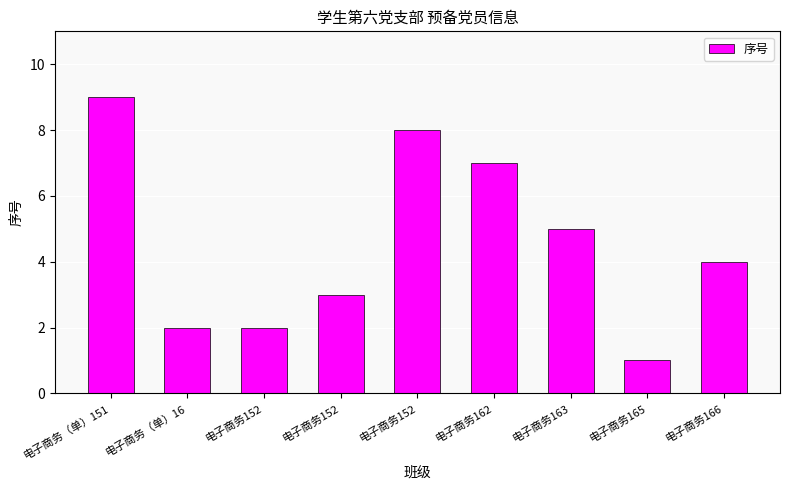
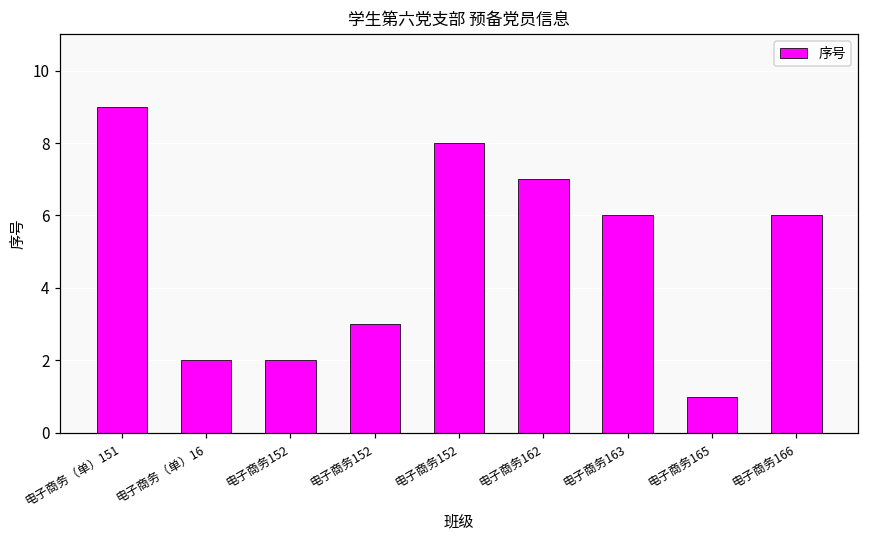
  {
    "电子商务（单）151": 9,
    "电子商务（单）16": 2,
    "电子商务162": 7,
-   "电子商务163": 5,
+   "电子商务163": 6,
    "电子商务165": 1,
-   "电子商务166": 4
+   "电子商务166": 6
  }
